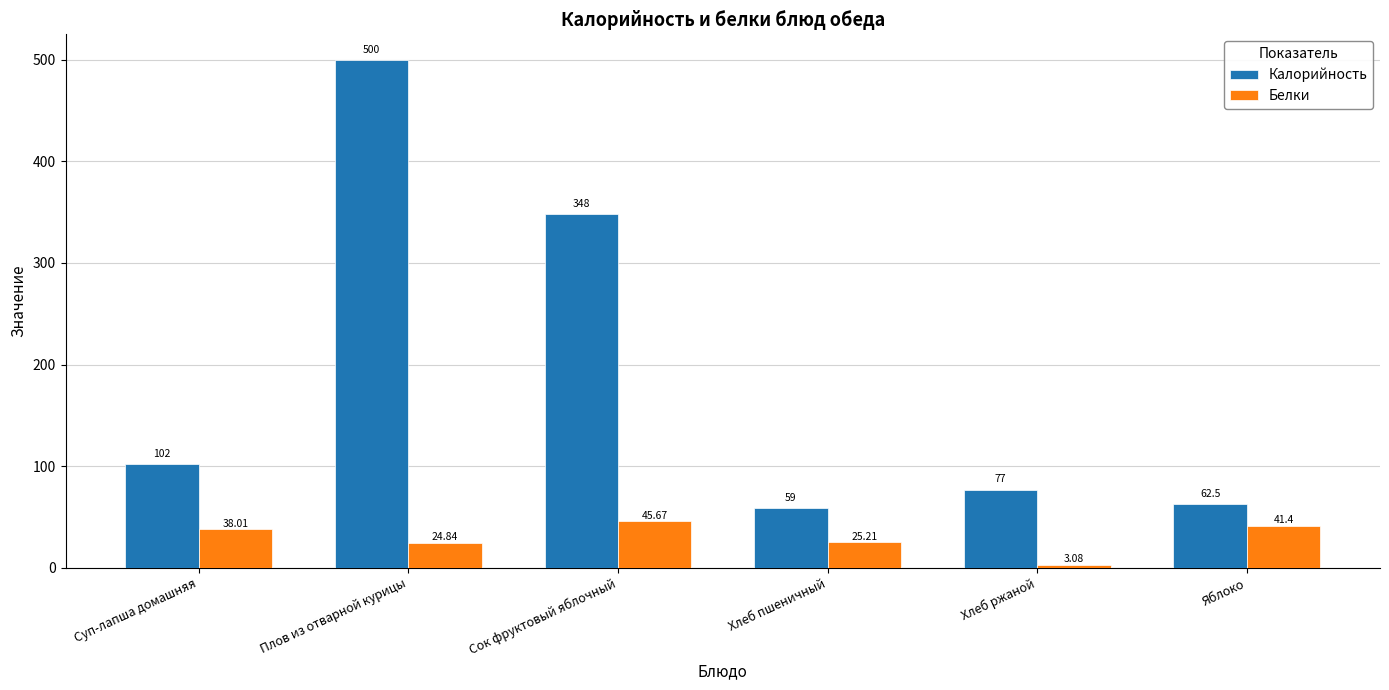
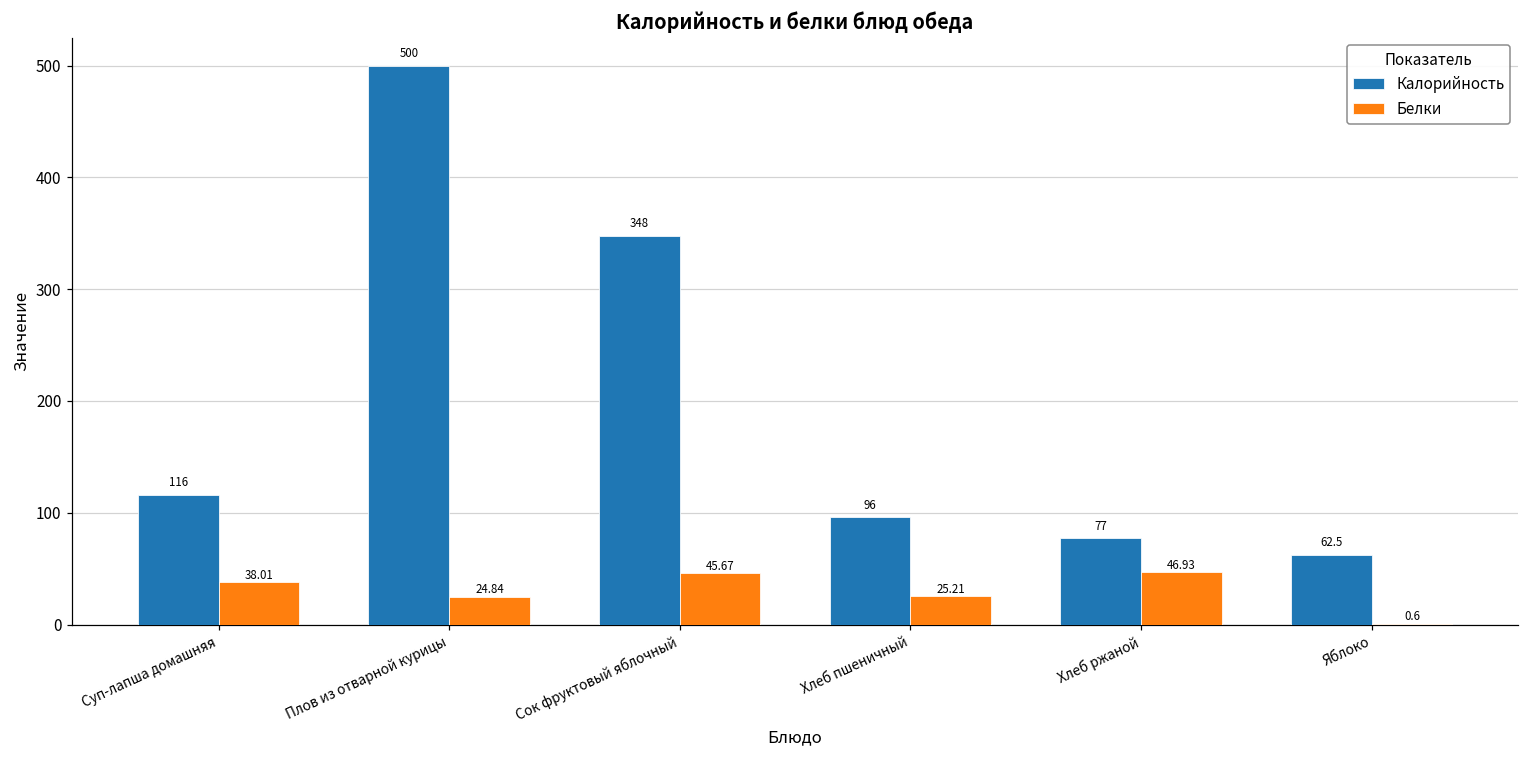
  {
    "Калорийность": {
-     "Суп-лапша домашняя": 102,
+     "Суп-лапша домашняя": 116,
      "Плов из отварной курицы": 500,
      "Сок фруктовый яблочный": 348,
-     "Хлеб пшеничный": 59,
+     "Хлеб пшеничный": 96,
      "Хлеб ржаной": 77,
      "Яблоко": 62.5
    },
    "Белки": {
      "Суп-лапша домашняя": 38.01,
      "Плов из отварной курицы": 24.84,
      "Сок фруктовый яблочный": 45.67,
      "Хлеб пшеничный": 25.21,
-     "Хлеб ржаной": 3.08,
-     "Яблоко": 41.4
+     "Хлеб ржаной": 46.93,
+     "Яблоко": 0.6
    }
  }
